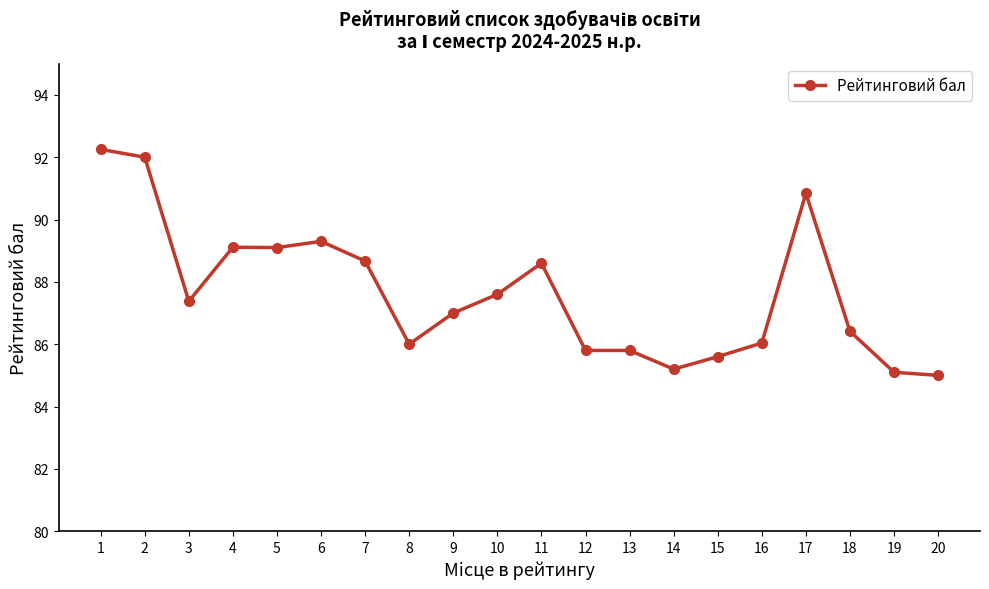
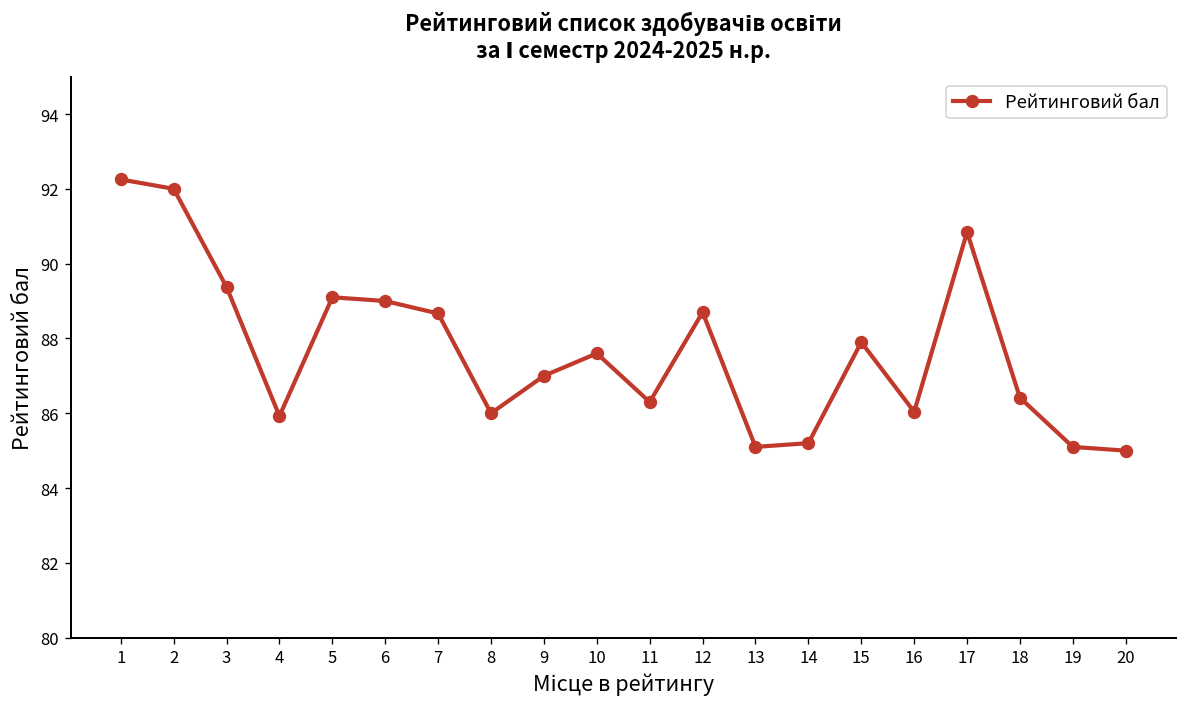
  {
    "1": 92.3,
    "2": 92.0,
-   "3": 87.4,
-   "4": 89.1,
+   "3": 89.4,
+   "4": 85.9,
    "5": 89.1,
-   "6": 89.3,
+   "6": 89.0,
    "7": 88.7,
    "8": 86.0,
    "9": 87.0,
    "10": 87.6,
-   "11": 88.6,
-   "12": 85.8,
-   "13": 85.8,
+   "11": 86.3,
+   "12": 88.7,
+   "13": 85.1,
    "14": 85.2,
-   "15": 85.6,
+   "15": 87.9,
    "16": 86.0,
    "17": 90.8,
    "18": 86.4,
    "19": 85.1,
    "20": 85.0
  }
